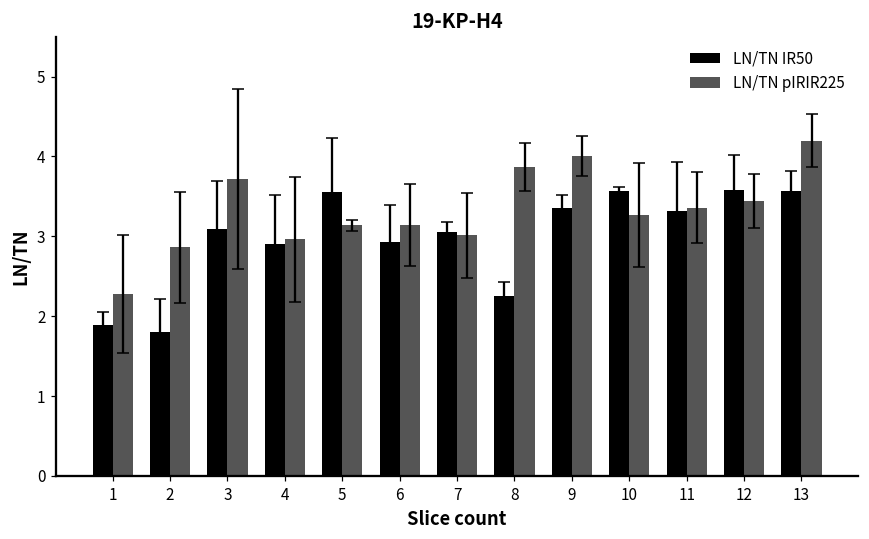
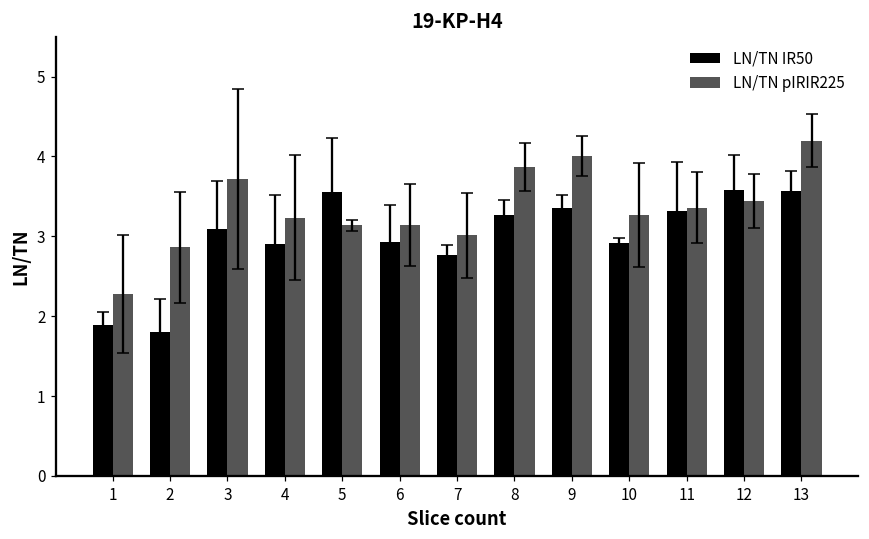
  {
    "LN/TN IR50": {
      "1": 1.9,
      "2": 1.8,
      "3": 3.1,
      "4": 2.9,
      "5": 3.6,
      "6": 2.9,
-     "7": 3.1,
-     "8": 2.3,
+     "7": 2.8,
+     "8": 3.3,
      "9": 3.4,
-     "10": 3.6,
+     "10": 2.9,
      "11": 3.3,
      "12": 3.6,
      "13": 3.6
    },
    "LN/TN pIRIR225": {
      "1": 2.3,
      "2": 2.9,
      "3": 3.7,
-     "4": 3.0,
+     "4": 3.2,
      "5": 3.1,
      "6": 3.1,
      "7": 3.0,
      "8": 3.9,
      "9": 4.0,
      "10": 3.3,
      "11": 3.4,
      "12": 3.4,
      "13": 4.2
    }
  }
